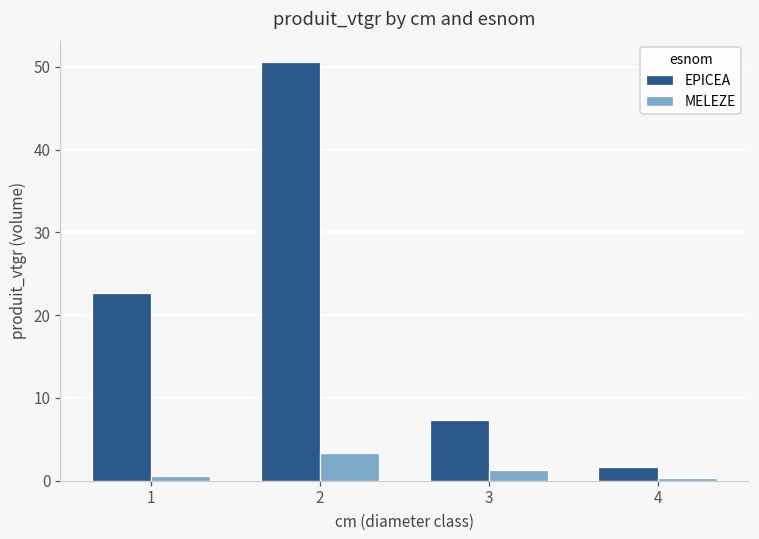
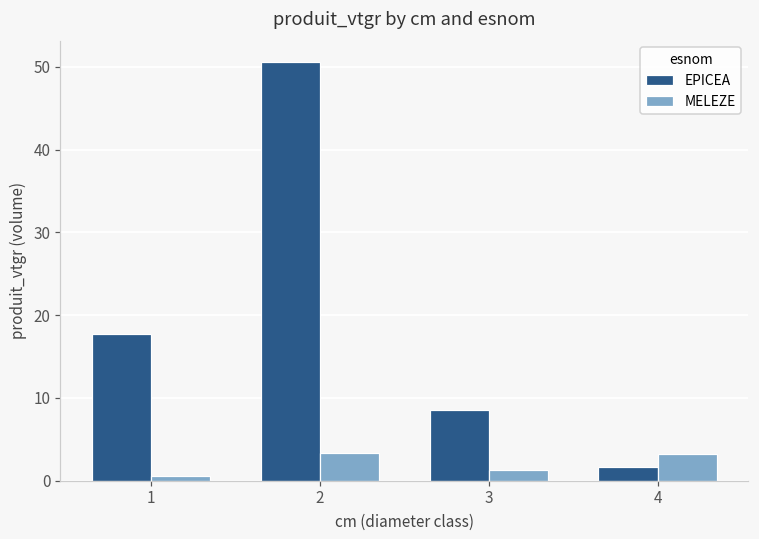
  {
    "EPICEA": {
-     "1": 23,
+     "1": 18,
      "2": 51,
-     "3": 7,
+     "3": 9,
      "4": 2
    },
    "MELEZE": {
      "1": 1,
      "2": 3,
      "3": 1,
-     "4": 0
+     "4": 3
    }
  }
